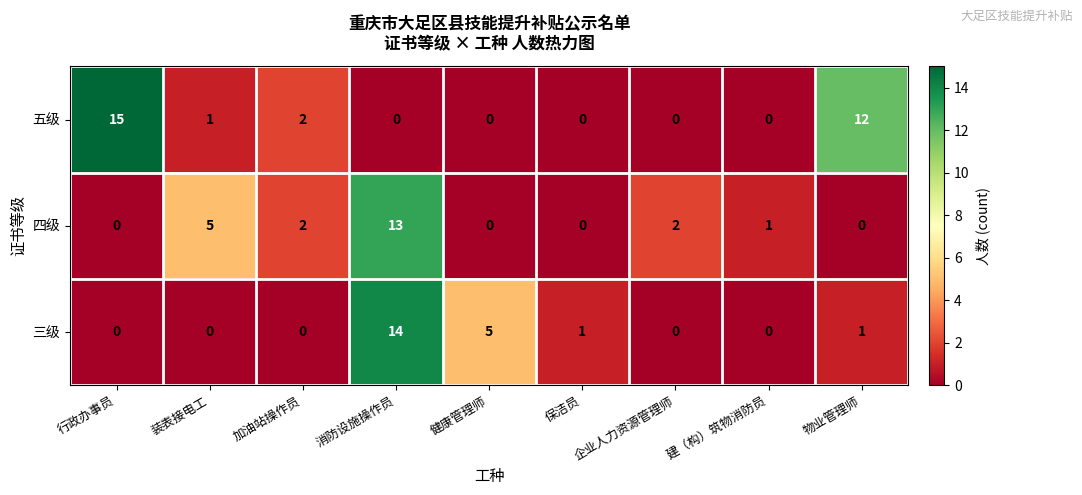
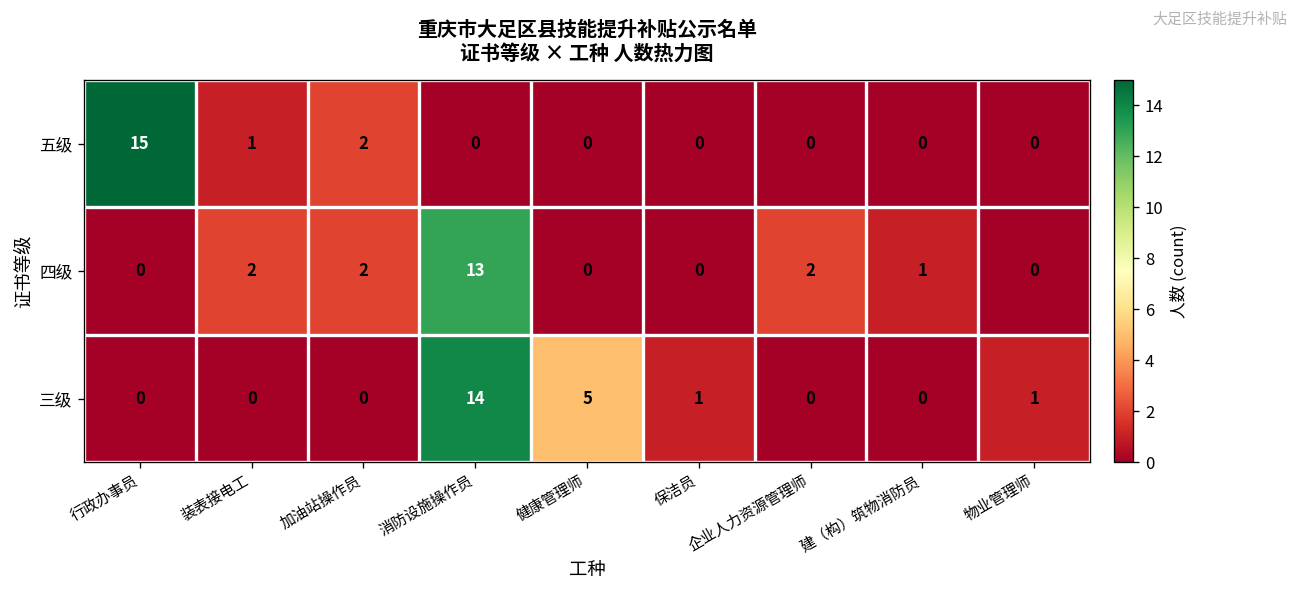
  {
    "五级": {
      "行政办事员": 15,
      "装表接电工": 1,
      "加油站操作员": 2,
      "消防设施操作员": 0,
      "健康管理师": 0,
      "保洁员": 0,
      "企业人力资源管理师": 0,
      "建（构）筑物消防员": 0,
-     "物业管理师": 12
+     "物业管理师": 0
    },
    "四级": {
      "行政办事员": 0,
-     "装表接电工": 5,
+     "装表接电工": 2,
      "加油站操作员": 2,
      "消防设施操作员": 13,
      "健康管理师": 0,
      "保洁员": 0,
      "企业人力资源管理师": 2,
      "建（构）筑物消防员": 1,
      "物业管理师": 0
    },
    "三级": {
      "行政办事员": 0,
      "装表接电工": 0,
      "加油站操作员": 0,
      "消防设施操作员": 14,
      "健康管理师": 5,
      "保洁员": 1,
      "企业人力资源管理师": 0,
      "建（构）筑物消防员": 0,
      "物业管理师": 1
    }
  }
